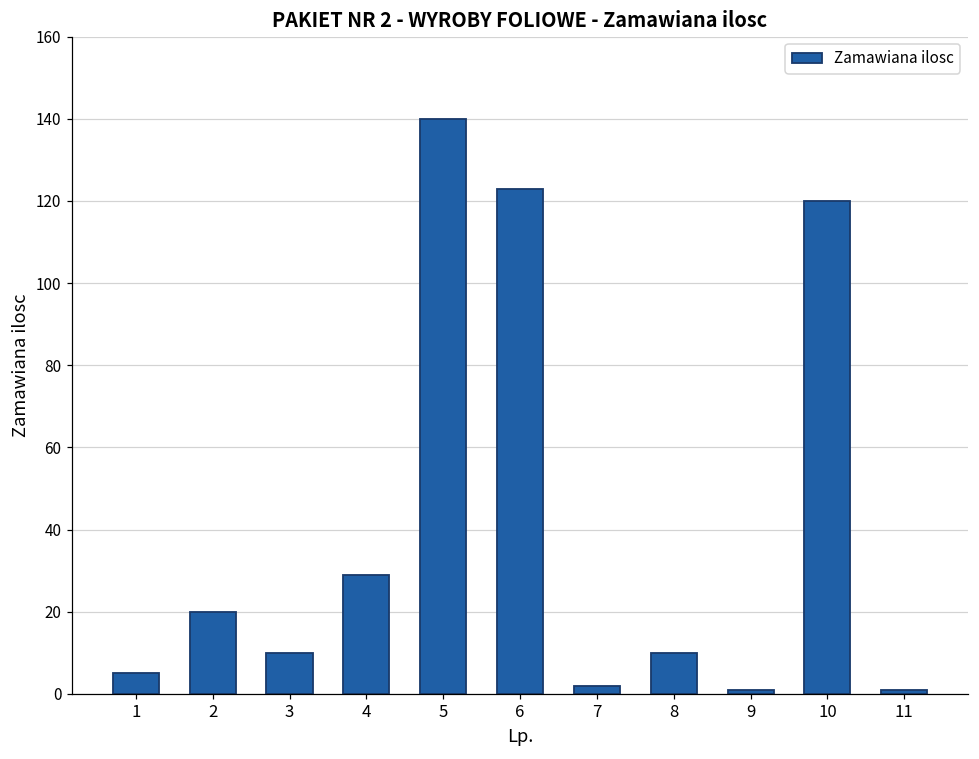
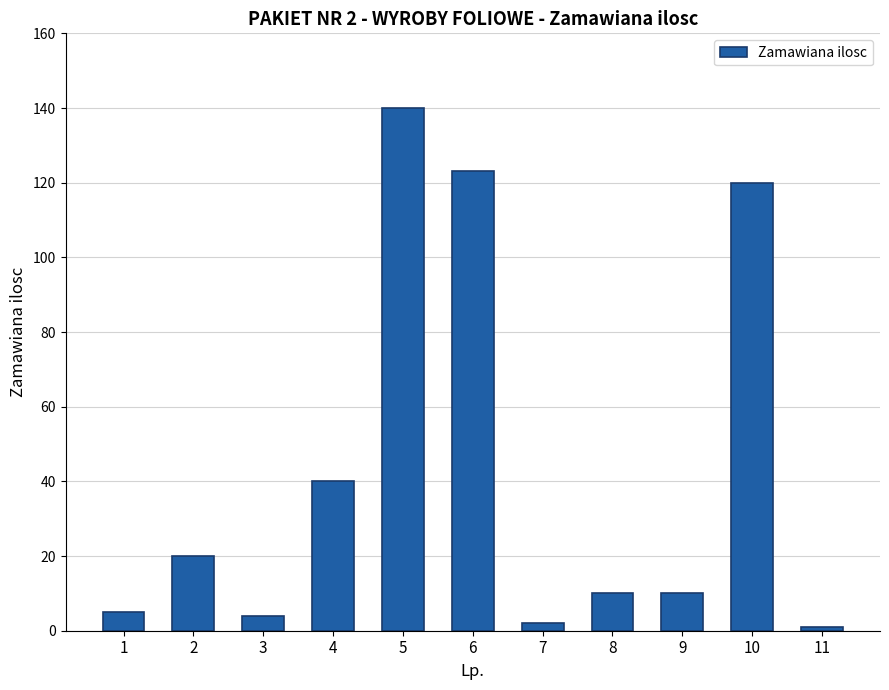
  {
    "1": 5,
    "2": 20,
-   "3": 10,
-   "4": 29,
+   "3": 4,
+   "4": 40,
    "5": 140,
    "6": 123,
    "7": 2,
    "8": 10,
-   "9": 1,
+   "9": 10,
    "10": 120,
    "11": 1
  }
